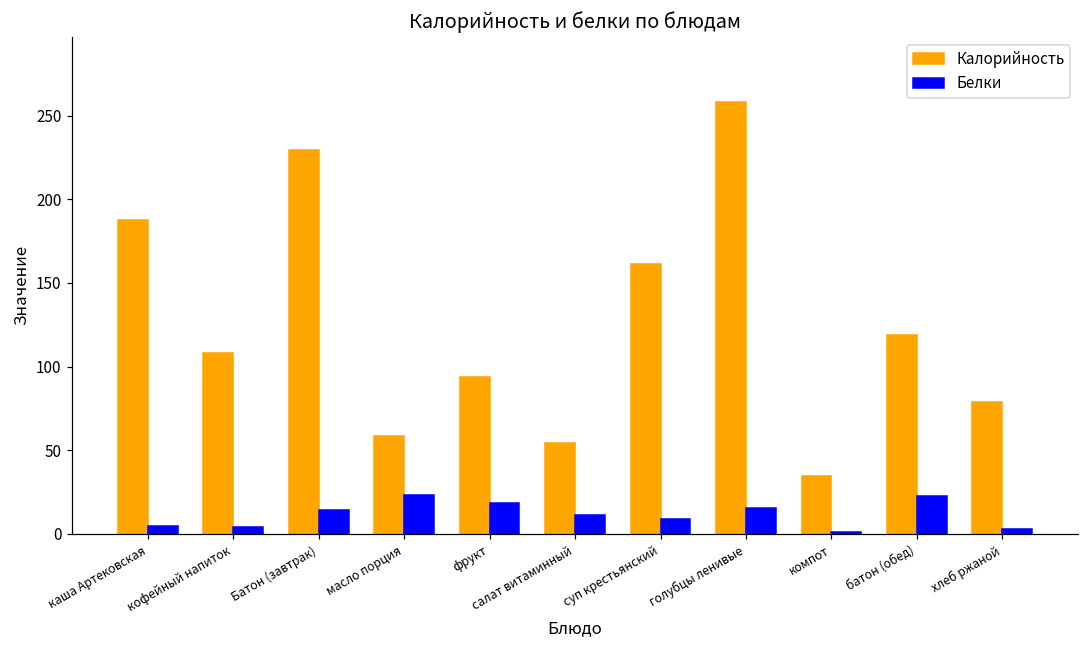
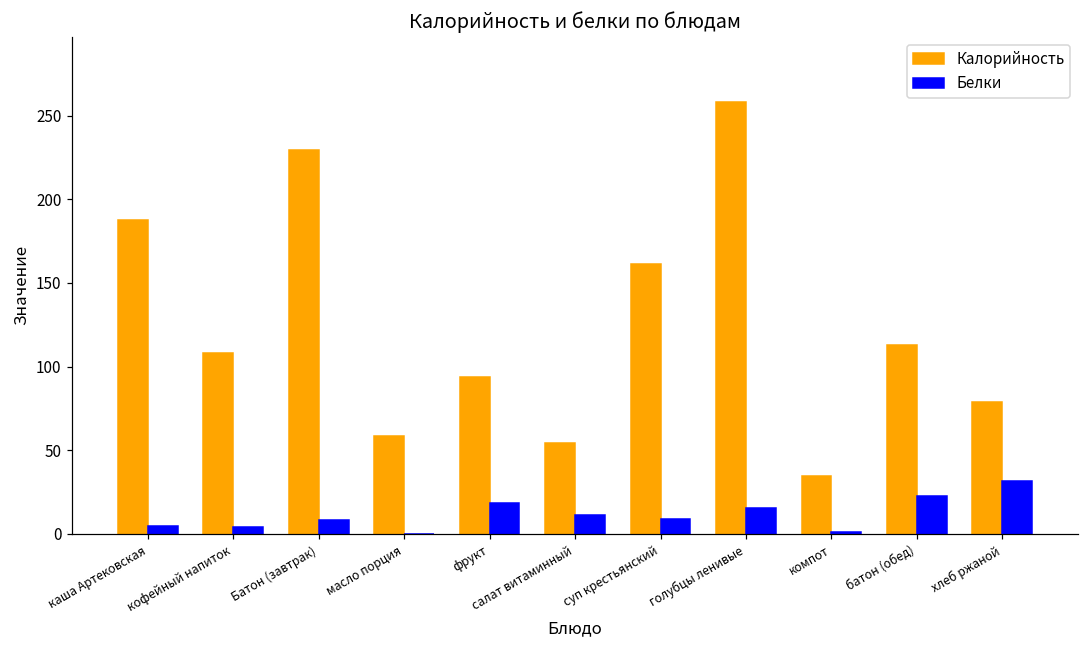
  {
    "Калорийность": {
      "каша Артековская": 188,
      "кофейный напиток": 108,
      "Батон (завтрак)": 230,
      "масло порция": 58,
      "фрукт": 94,
      "салат витаминный": 54,
      "суп крестьянский": 161,
      "голубцы ленивые": 258,
      "компот": 35,
-     "батон (обед)": 119,
+     "батон (обед)": 113,
      "хлеб ржаной": 79
    },
    "Белки": {
      "каша Артековская": 5,
      "кофейный напиток": 4,
-     "Батон (завтрак)": 14,
-     "масло порция": 23,
+     "Батон (завтрак)": 8,
+     "масло порция": 0,
      "фрукт": 19,
      "салат витаминный": 11,
      "суп крестьянский": 9,
      "голубцы ленивые": 15,
      "батон (обед)": 23,
-     "хлеб ржаной": 3
+     "хлеб ржаной": 32
    }
  }
